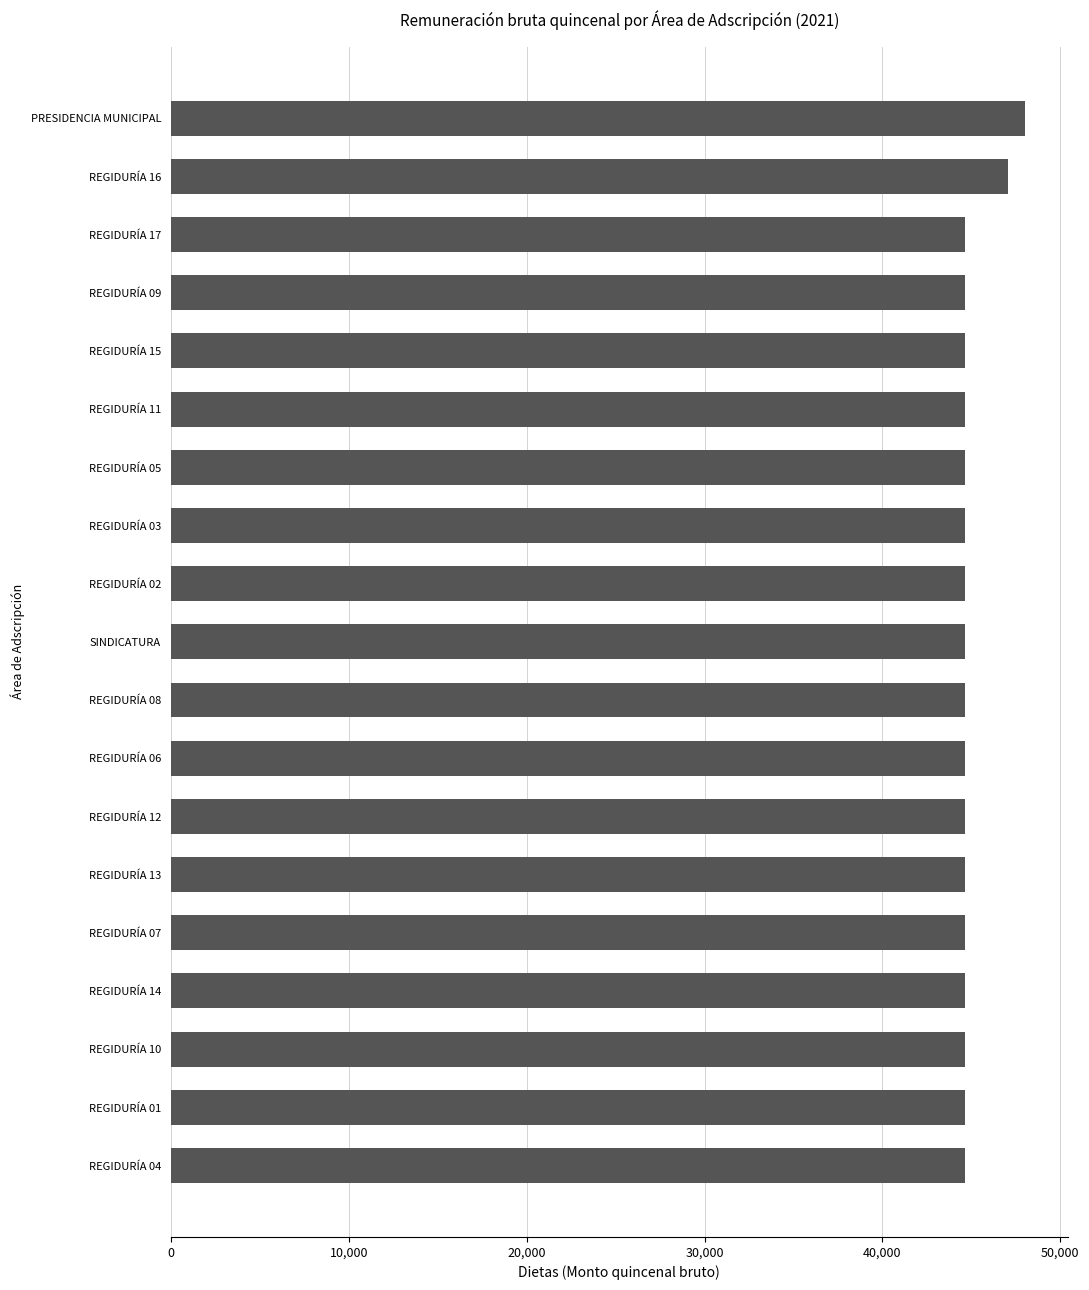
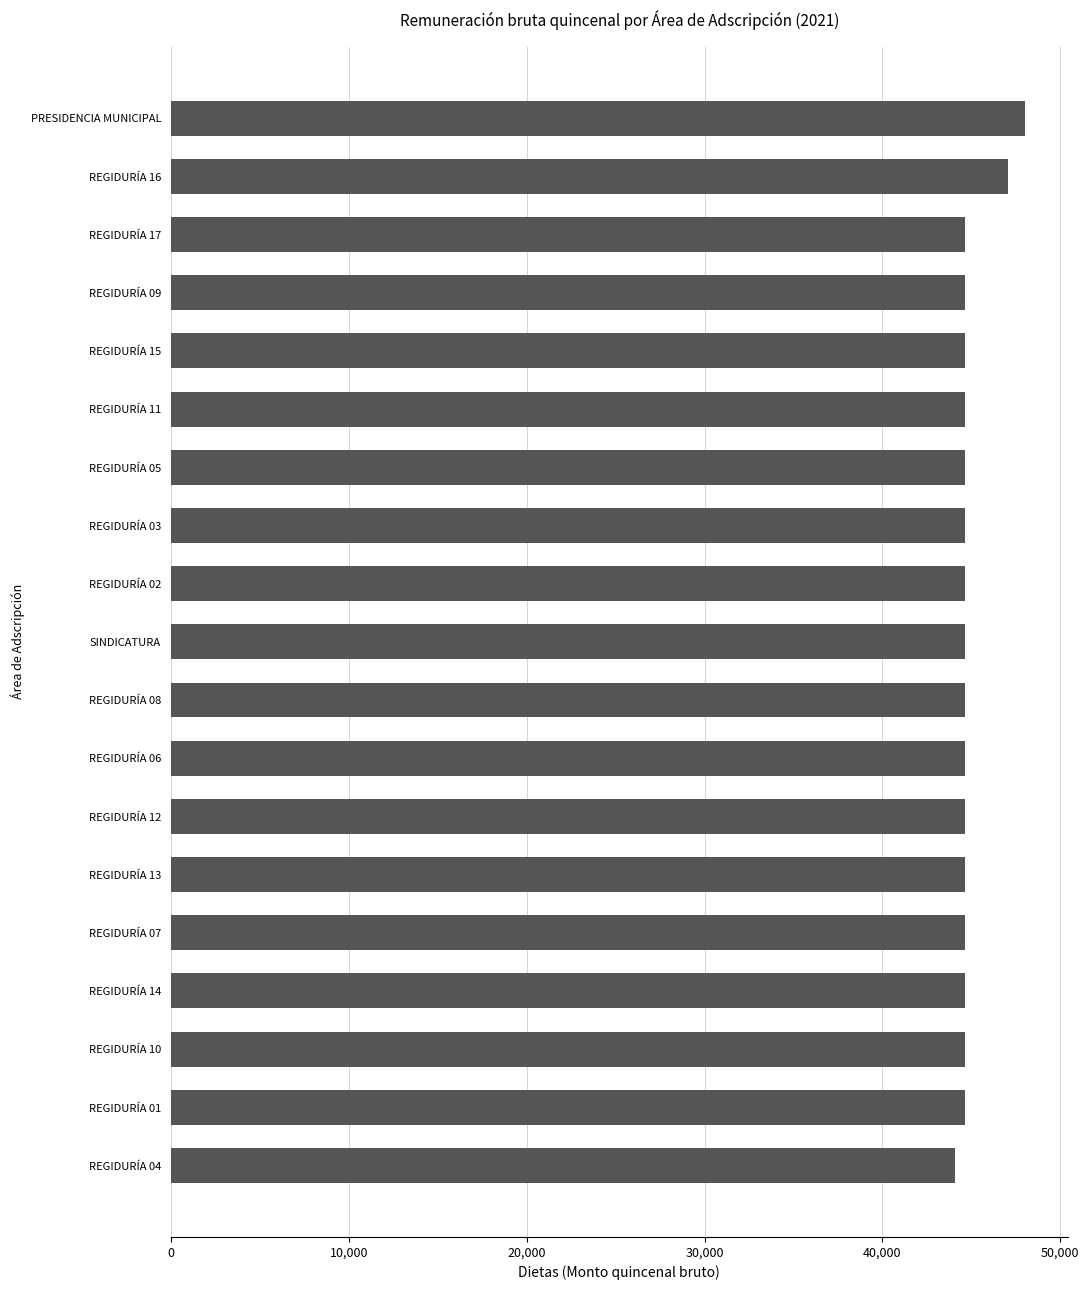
  {
    "PRESIDENCIA MUNICIPAL": "48,000",
    "REGIDURÍA 16": "47,100",
    "REGIDURÍA 17": "44,600",
    "REGIDURÍA 09": "44,600",
    "REGIDURÍA 15": "44,600",
    "REGIDURÍA 11": "44,600",
    "REGIDURÍA 05": "44,600",
    "REGIDURÍA 03": "44,600",
    "REGIDURÍA 02": "44,600",
    "SINDICATURA": "44,600",
    "REGIDURÍA 08": "44,600",
    "REGIDURÍA 06": "44,600",
    "REGIDURÍA 12": "44,600",
    "REGIDURÍA 13": "44,600",
    "REGIDURÍA 07": "44,600",
    "REGIDURÍA 14": "44,600",
    "REGIDURÍA 10": "44,600",
    "REGIDURÍA 01": "44,600",
-   "REGIDURÍA 04": "44,600"
+   "REGIDURÍA 04": "44,100"
  }
